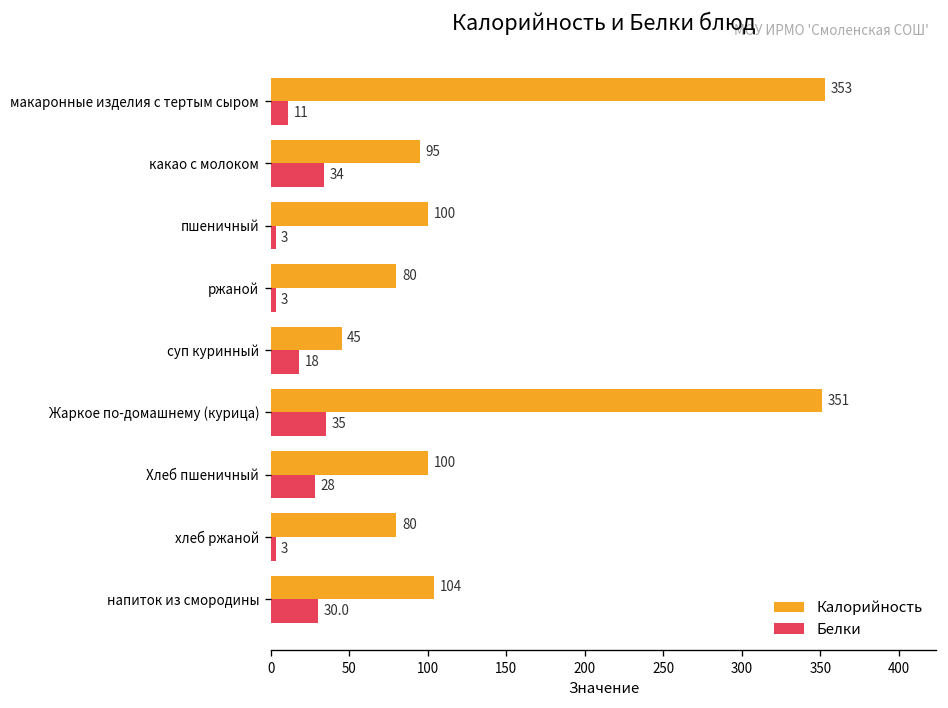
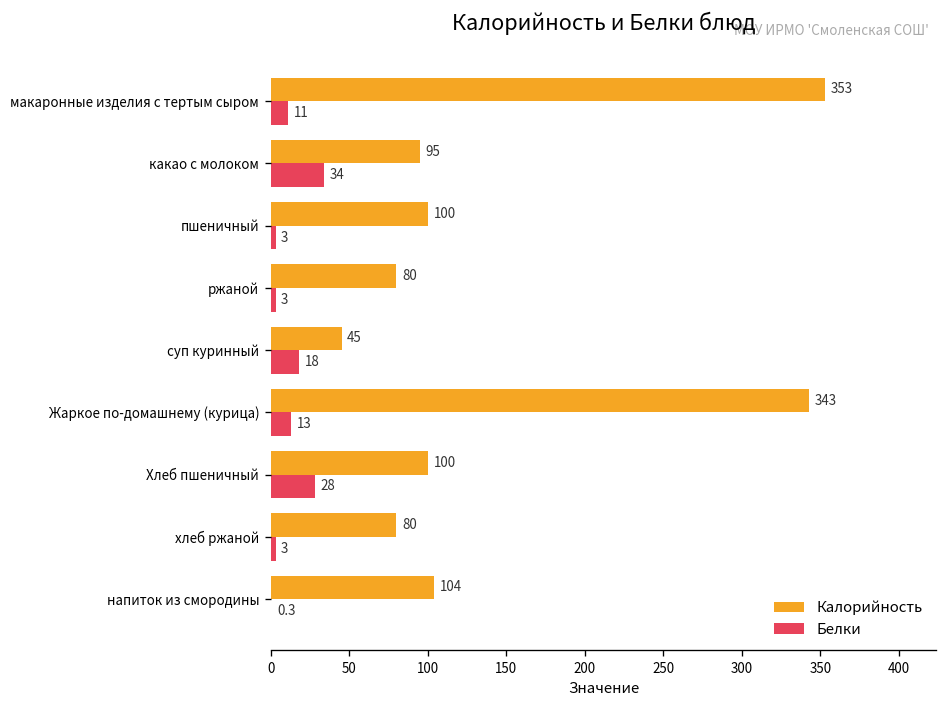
  {
    "Калорийность": {
      "макаронные изделия с тертым сыром": 353,
      "какао с молоком": 95,
      "пшеничный": 100,
      "ржаной": 80,
      "суп куринный": 45,
-     "Жаркое по-домашнему (курица)": 351,
+     "Жаркое по-домашнему (курица)": 343,
      "Хлеб пшеничный": 100,
      "хлеб ржаной": 80,
      "напиток из смородины": 104
    },
    "Белки": {
      "макаронные изделия с тертым сыром": 11,
      "какао с молоком": 34,
      "пшеничный": 3,
      "ржаной": 3,
      "суп куринный": 18,
-     "Жаркое по-домашнему (курица)": 35,
+     "Жаркое по-домашнему (курица)": 13,
      "Хлеб пшеничный": 28,
      "хлеб ржаной": 3,
-     "напиток из смородины": 30.0
+     "напиток из смородины": 0.3
    }
  }
